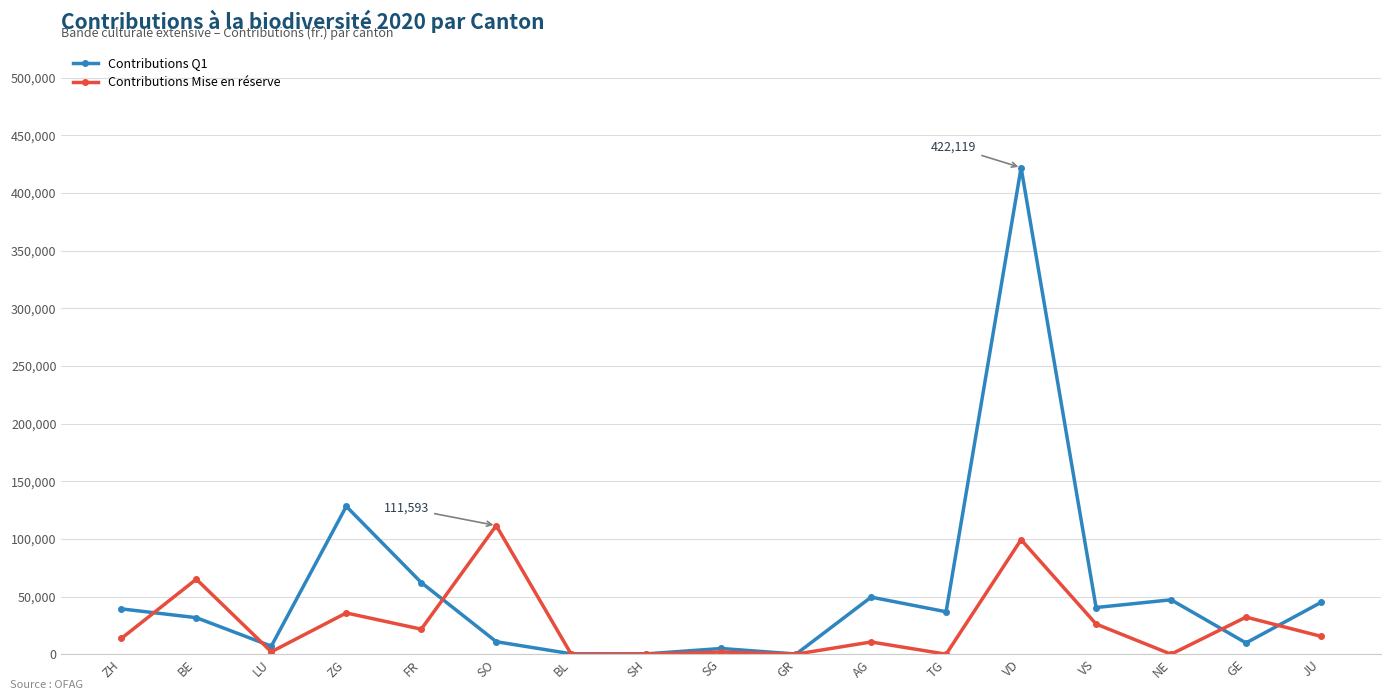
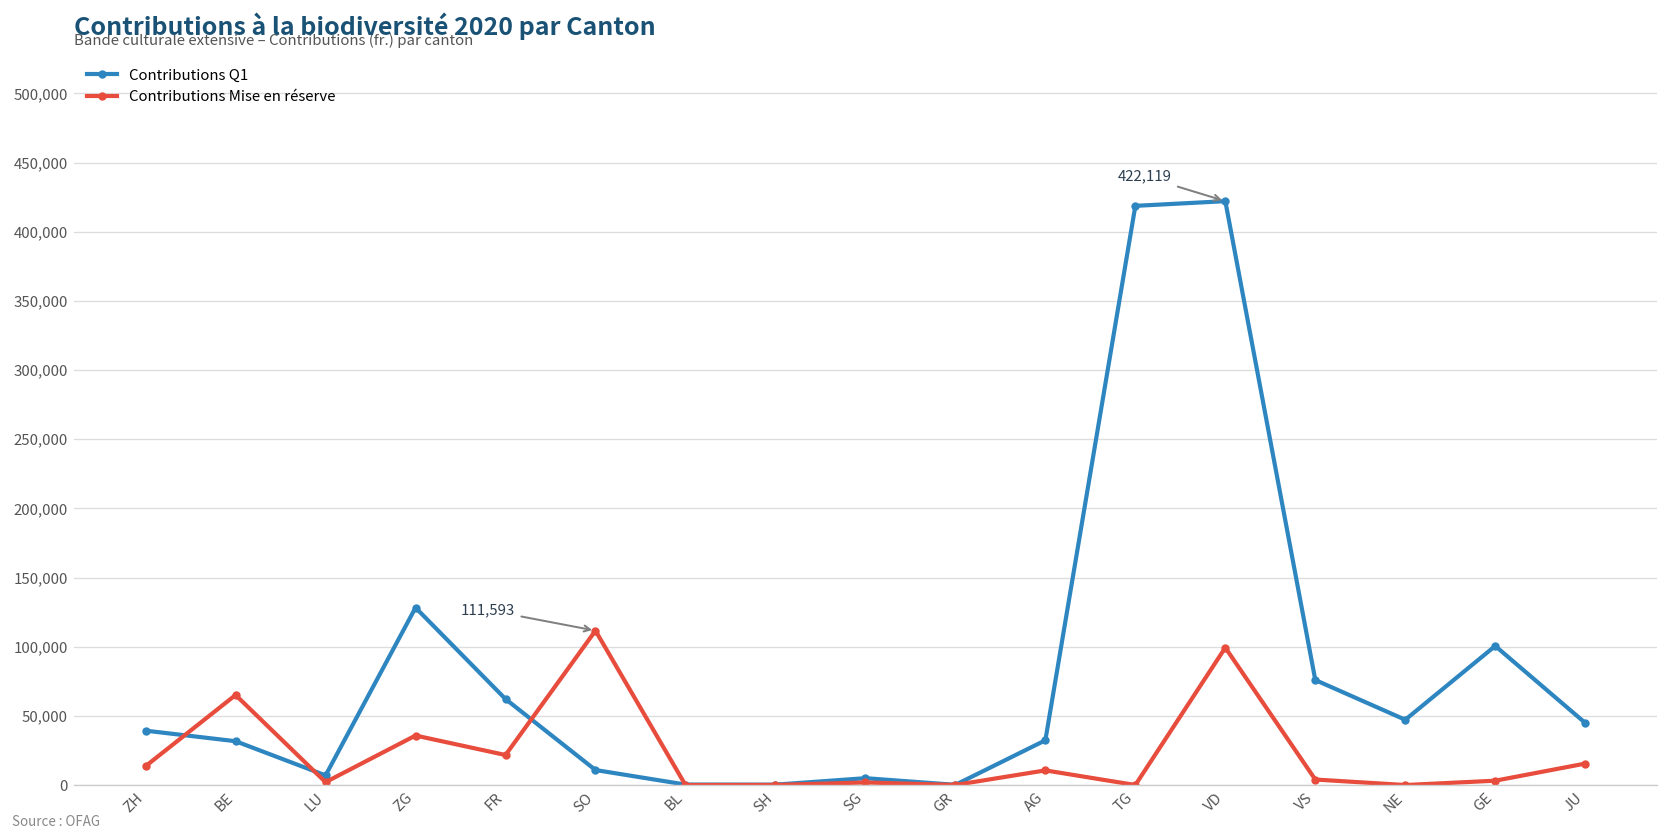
  {
    "Contributions Q1": {
      "ZH": "39,000",
      "BE": "32,000",
      "LU": "7,000",
      "ZG": "128,000",
      "FR": "62,000",
      "SO": "11,000",
      "SG": "5,000",
-     "AG": "50,000",
-     "TG": "37,000",
-     "VS": "40,000",
+     "AG": "32,000",
+     "TG": "419,000",
+     "VS": "76,000",
      "NE": "47,000",
-     "GE": "10,000",
+     "GE": "101,000",
      "JU": "45,000"
    },
    "Contributions Mise en réserve": {
      "ZH": "14,000",
      "BE": "65,000",
      "LU": "2,000",
      "ZG": "36,000",
      "FR": "22,000",
      "SG": "2,000",
      "AG": "11,000",
      "TG": "0",
      "VD": "99,000",
-     "VS": "26,000",
+     "VS": "4,000",
      "NE": "0",
-     "GE": "32,000",
+     "GE": "3,000",
      "JU": "16,000"
    }
  }
